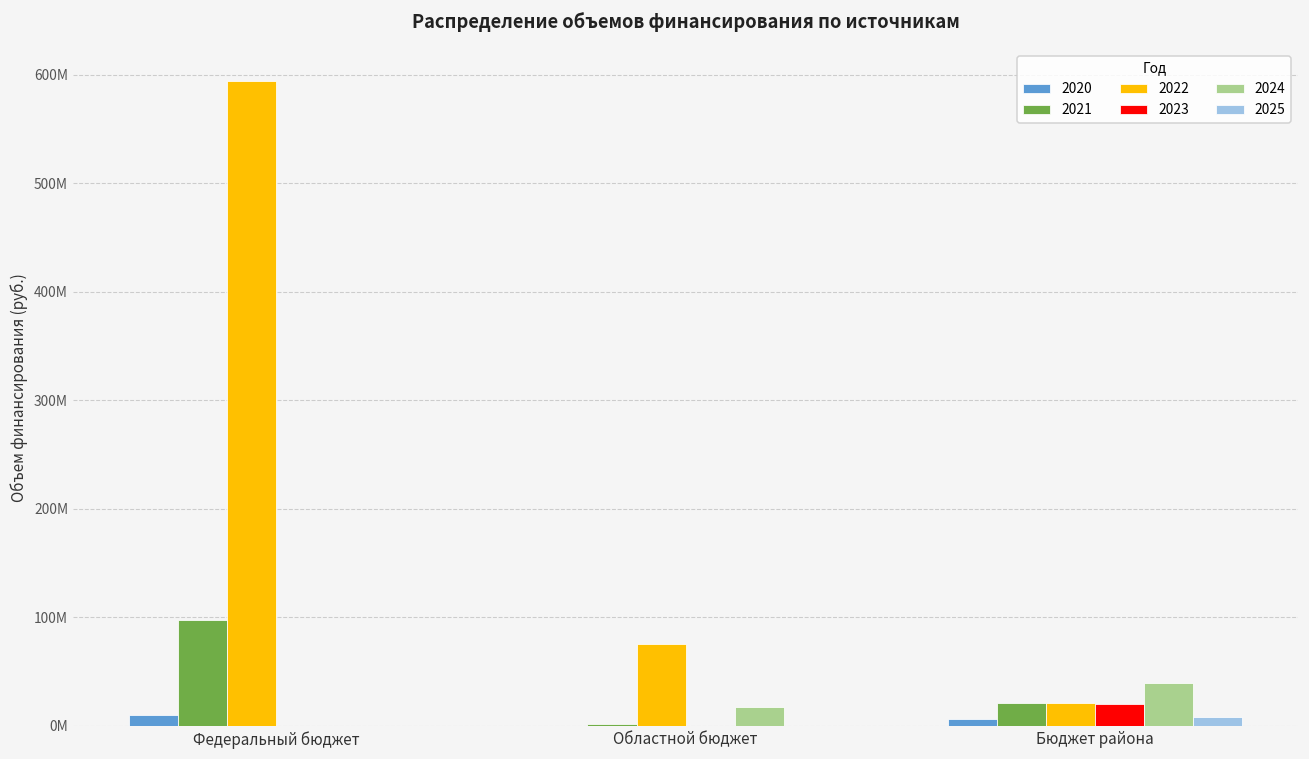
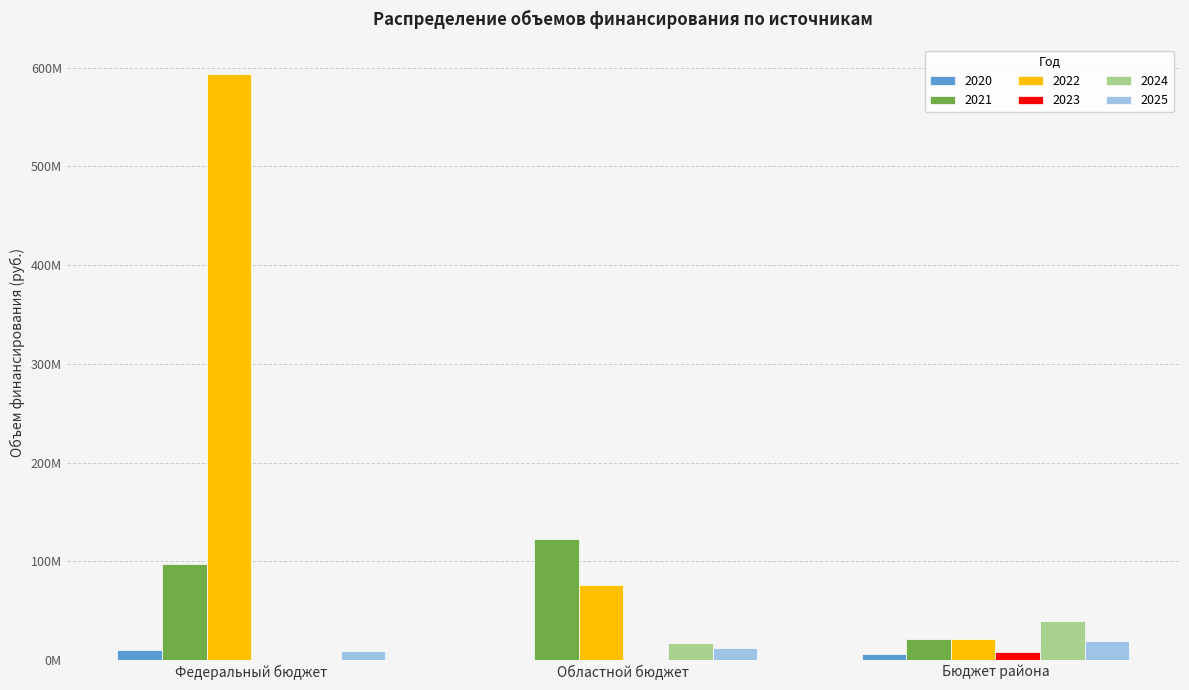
  {
    "2020": {
      "Федеральный бюджет": 10000000,
      "Областной бюджет": 0,
      "Бюджет района": 10000000
    },
    "2021": {
      "Федеральный бюджет": 100000000,
-     "Областной бюджет": 0,
+     "Областной бюджет": 120000000,
      "Бюджет района": 20000000
    },
    "2022": {
      "Федеральный бюджет": 590000000,
      "Областной бюджет": 80000000,
      "Бюджет района": 20000000
    },
    "2023": {
      "Федеральный бюджет": 0,
      "Областной бюджет": 0,
-     "Бюджет района": 20000000
+     "Бюджет района": 10000000
    },
    "2024": {
      "Федеральный бюджет": 0,
      "Областной бюджет": 20000000,
      "Бюджет района": 40000000
    },
    "2025": {
-     "Федеральный бюджет": 0,
-     "Областной бюджет": 0,
-     "Бюджет района": 10000000
+     "Федеральный бюджет": 10000000,
+     "Областной бюджет": 10000000,
+     "Бюджет района": 20000000
    }
  }
